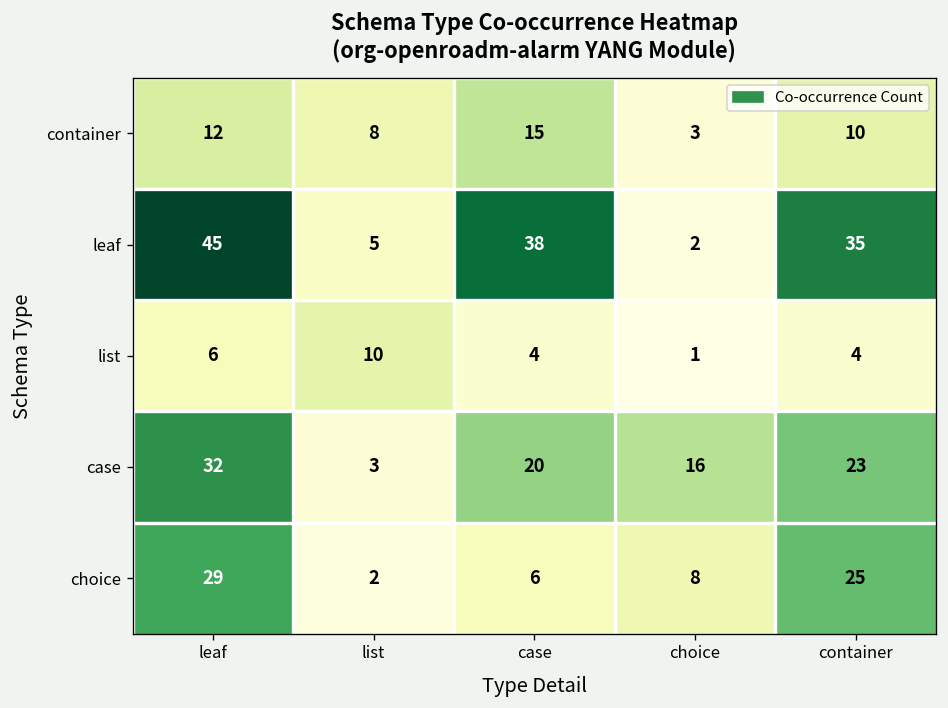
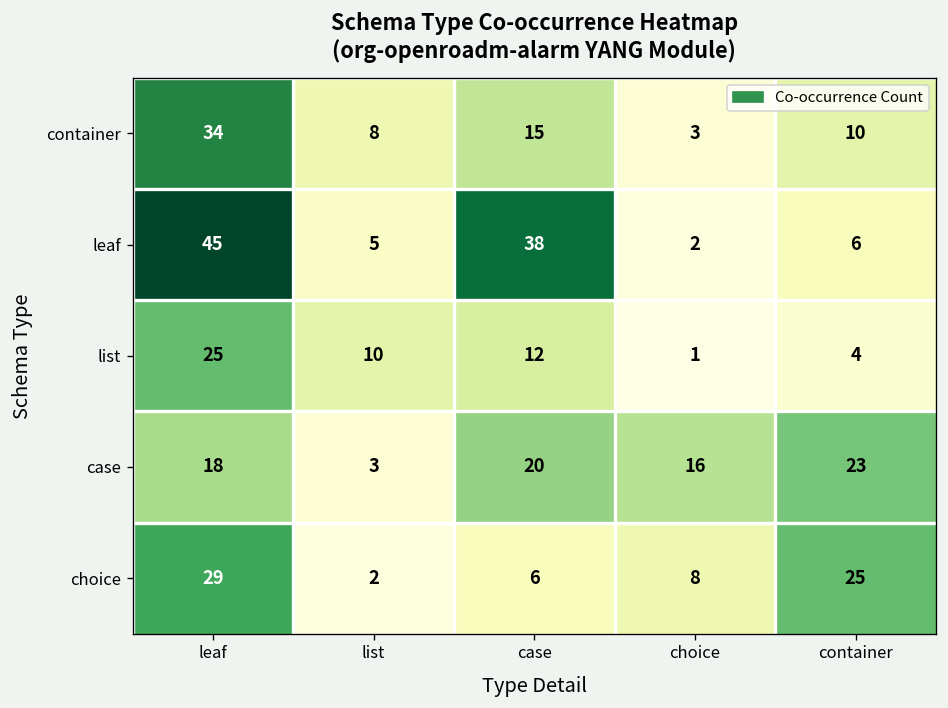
  {
    "container": {
-     "leaf": 12,
+     "leaf": 34,
      "list": 8,
      "case": 15,
      "choice": 3,
      "container": 10
    },
    "leaf": {
      "leaf": 45,
      "list": 5,
      "case": 38,
      "choice": 2,
-     "container": 35
+     "container": 6
    },
    "list": {
-     "leaf": 6,
+     "leaf": 25,
      "list": 10,
-     "case": 4,
+     "case": 12,
      "choice": 1,
      "container": 4
    },
    "case": {
-     "leaf": 32,
+     "leaf": 18,
      "list": 3,
      "case": 20,
      "choice": 16,
      "container": 23
    },
    "choice": {
      "leaf": 29,
      "list": 2,
      "case": 6,
      "choice": 8,
      "container": 25
    }
  }
